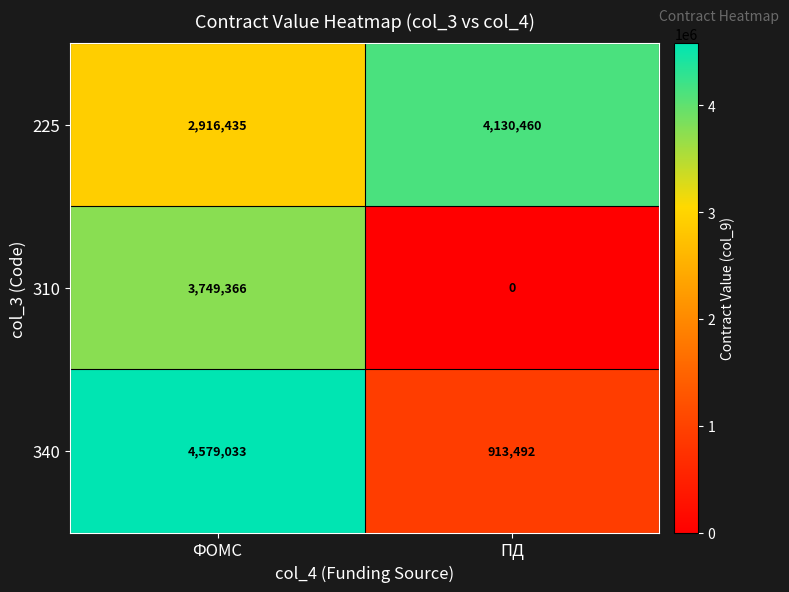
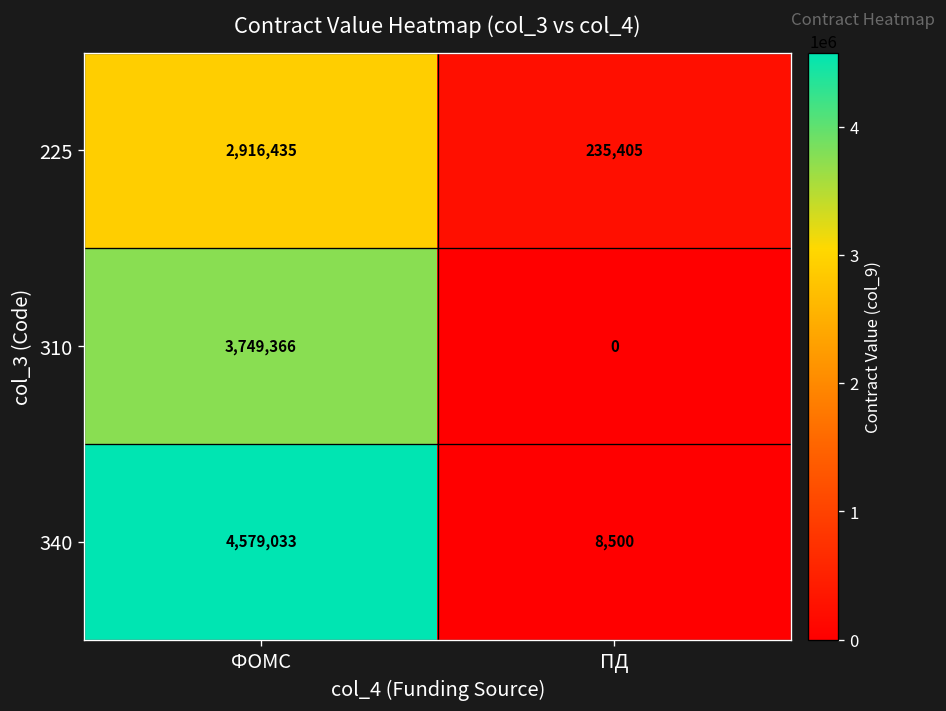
  {
    "225": {
      "ФОМС": "2,916,435",
-     "ПД": "4,130,460"
+     "ПД": "235,405"
    },
    "310": {
      "ФОМС": "3,749,366",
      "ПД": "0"
    },
    "340": {
      "ФОМС": "4,579,033",
-     "ПД": "913,492"
+     "ПД": "8,500"
    }
  }
